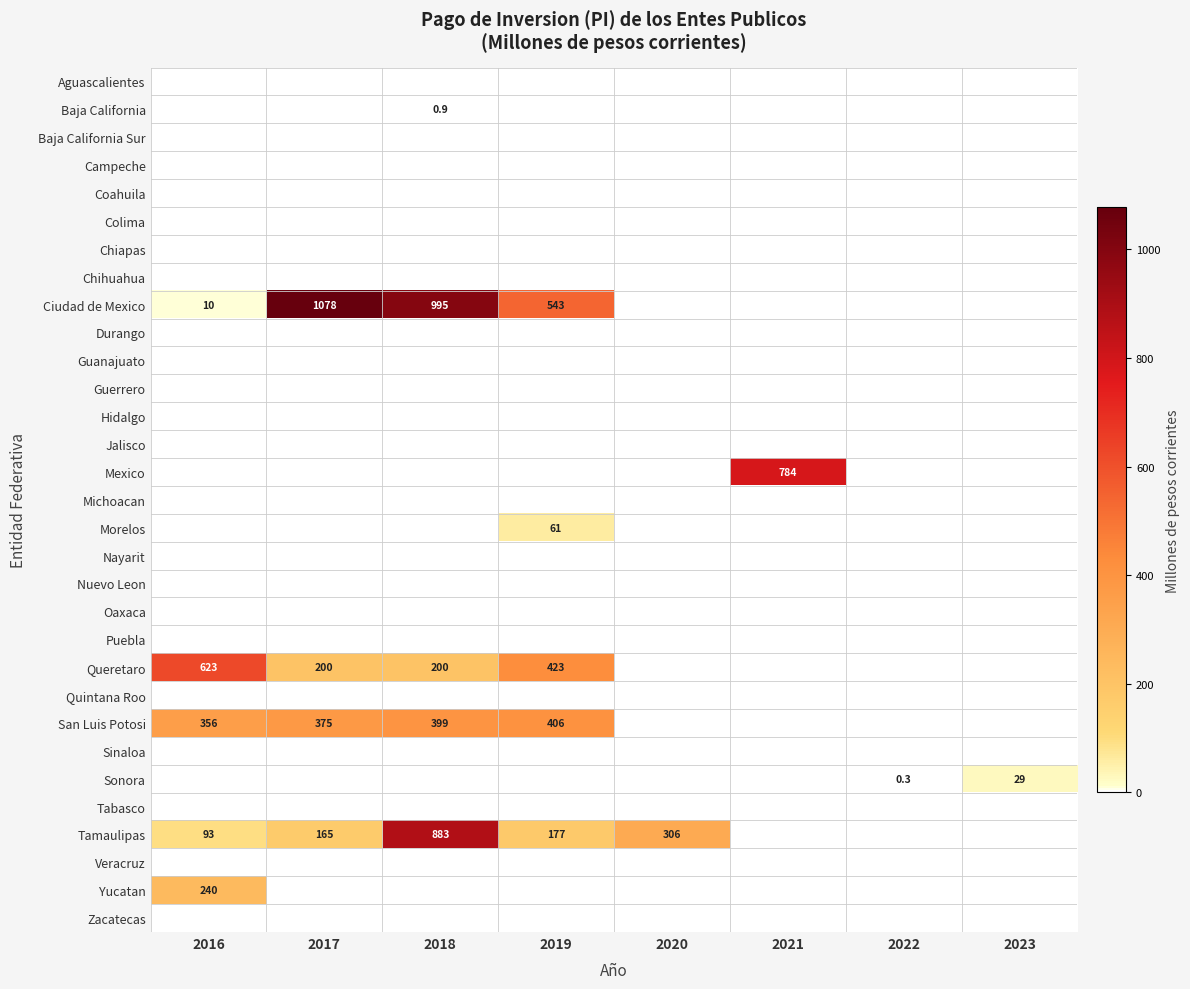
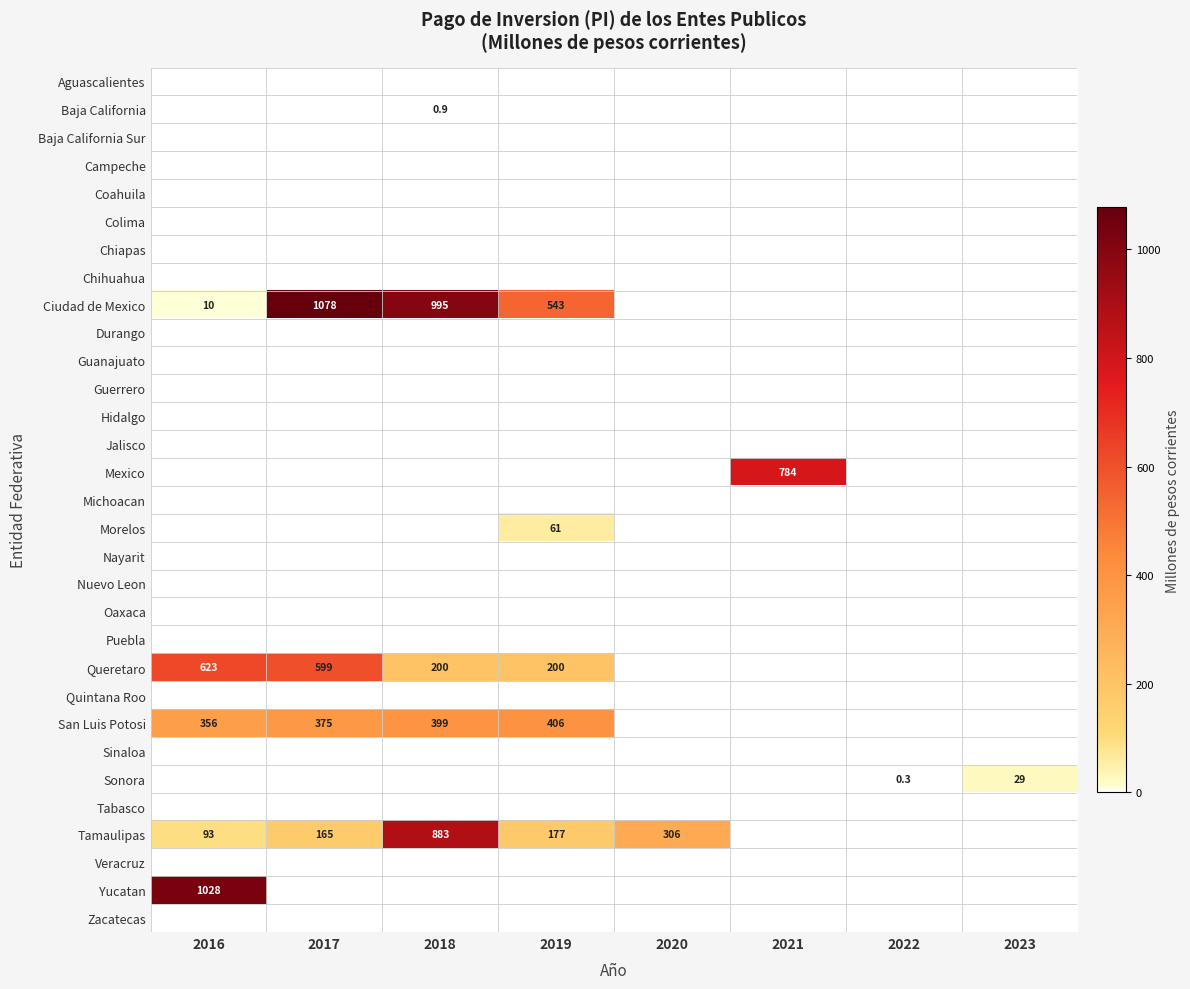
  {
    "Baja California": {
      "2018": 0.9
    },
    "Ciudad de Mexico": {
      "2016": 10,
      "2017": 1078,
      "2018": 995,
      "2019": 543
    },
    "Mexico": {
      "2021": 784
    },
    "Morelos": {
      "2019": 61
    },
    "Queretaro": {
      "2016": 623,
-     "2017": 200,
+     "2017": 599,
      "2018": 200,
-     "2019": 423
+     "2019": 200
    },
    "San Luis Potosi": {
      "2016": 356,
      "2017": 375,
      "2018": 399,
      "2019": 406
    },
    "Sonora": {
      "2022": 0.3,
      "2023": 29
    },
    "Tamaulipas": {
      "2016": 93,
      "2017": 165,
      "2018": 883,
      "2019": 177,
      "2020": 306
    },
    "Yucatan": {
-     "2016": 240
+     "2016": 1028
    }
  }
